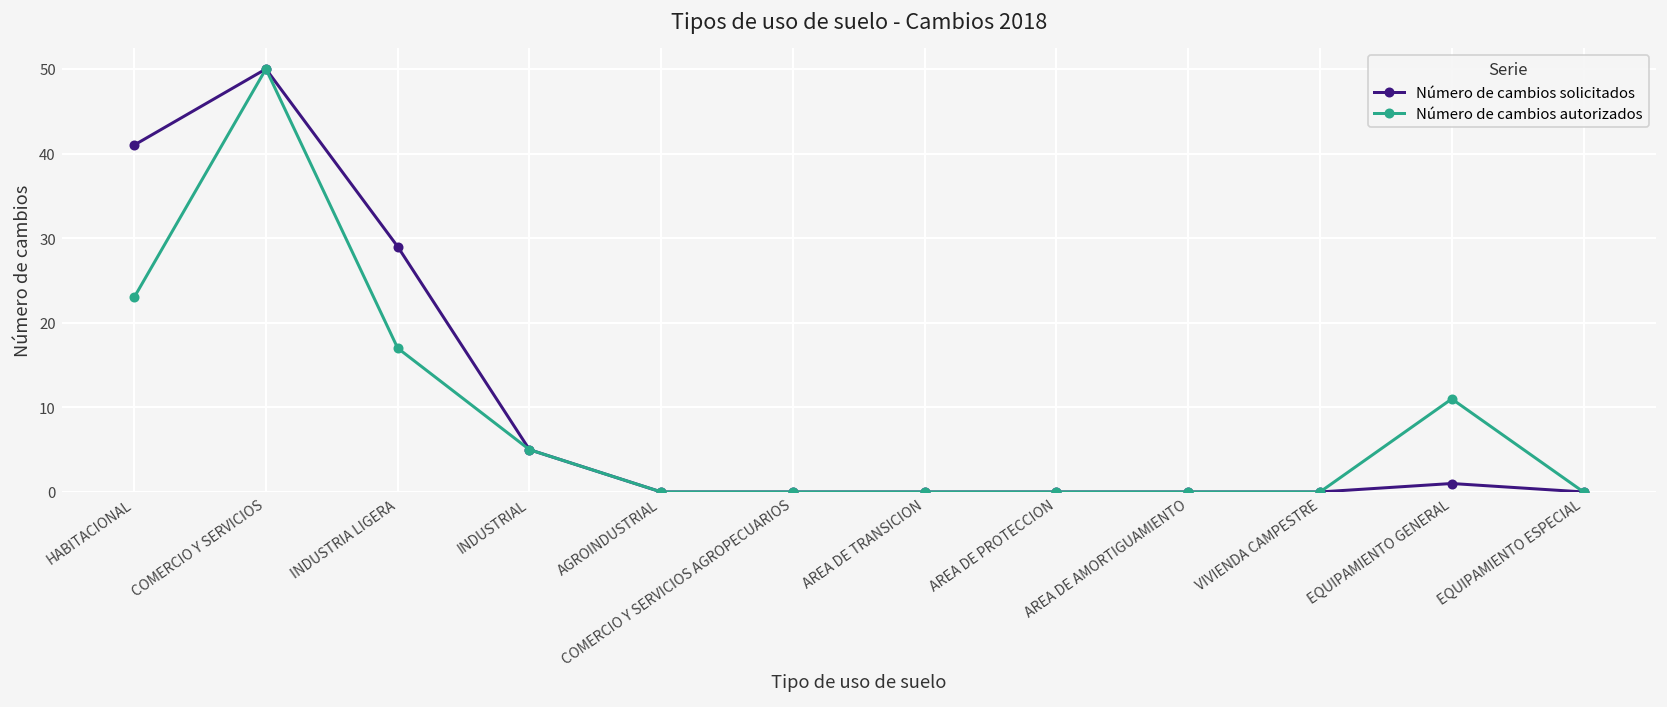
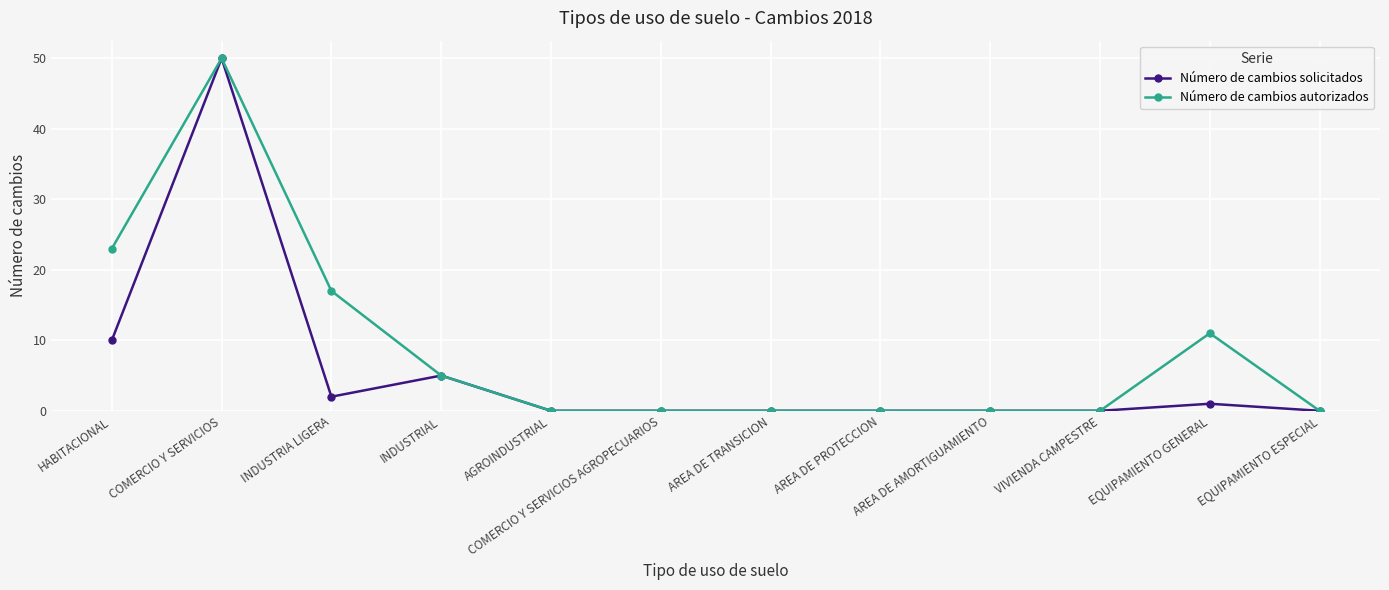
  {
    "Número de cambios solicitados": {
-     "HABITACIONAL": 41,
-     "INDUSTRIA LIGERA": 29,
+     "HABITACIONAL": 10,
+     "INDUSTRIA LIGERA": 2,
      "EQUIPAMIENTO GENERAL": 1
    },
    "Número de cambios autorizados": {
      "HABITACIONAL": 23,
      "INDUSTRIA LIGERA": 17,
      "EQUIPAMIENTO GENERAL": 11
    }
  }
